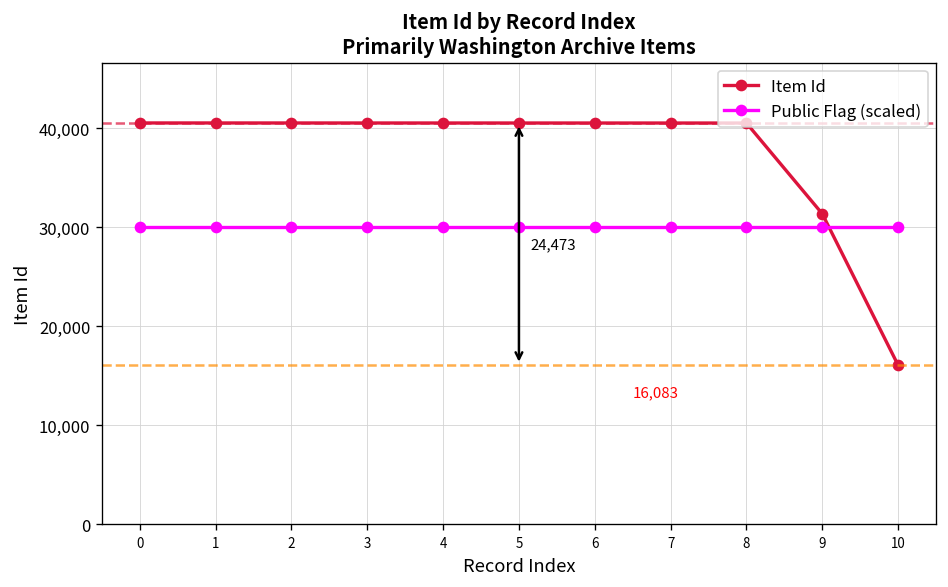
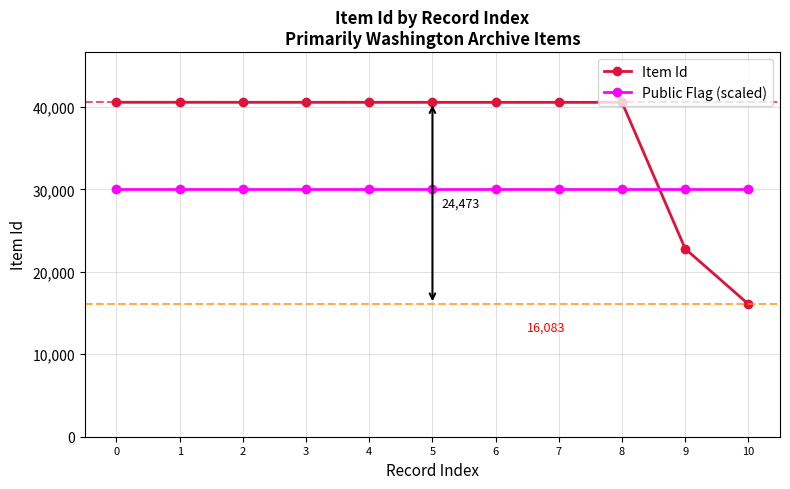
  {
    "Item Id": {
      "0": "41,000",
      "1": "41,000",
      "2": "41,000",
      "3": "41,000",
      "4": "41,000",
      "5": "41,000",
      "6": "41,000",
      "7": "41,000",
-     "9": "31,000",
+     "9": "23,000",
      "10": "16,000"
    },
    "Public Flag (scaled)": {
      "0": "30,000",
      "1": "30,000",
      "2": "30,000",
      "3": "30,000",
      "4": "30,000",
      "6": "30,000",
      "7": "30,000",
      "8": "30,000",
      "9": "30,000",
      "10": "30,000"
    }
  }
